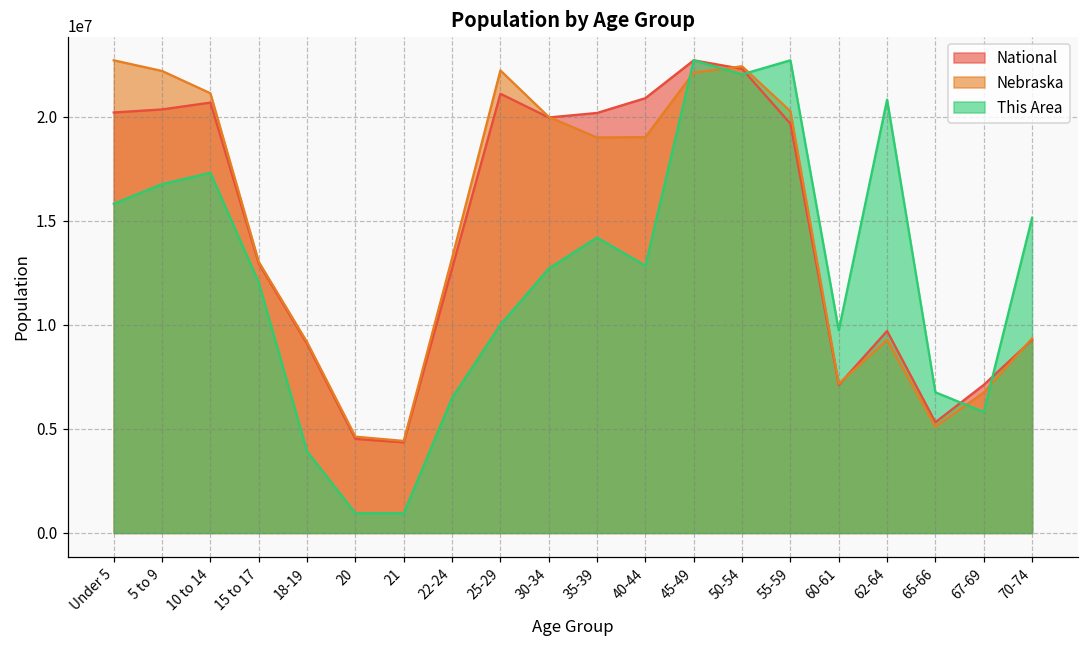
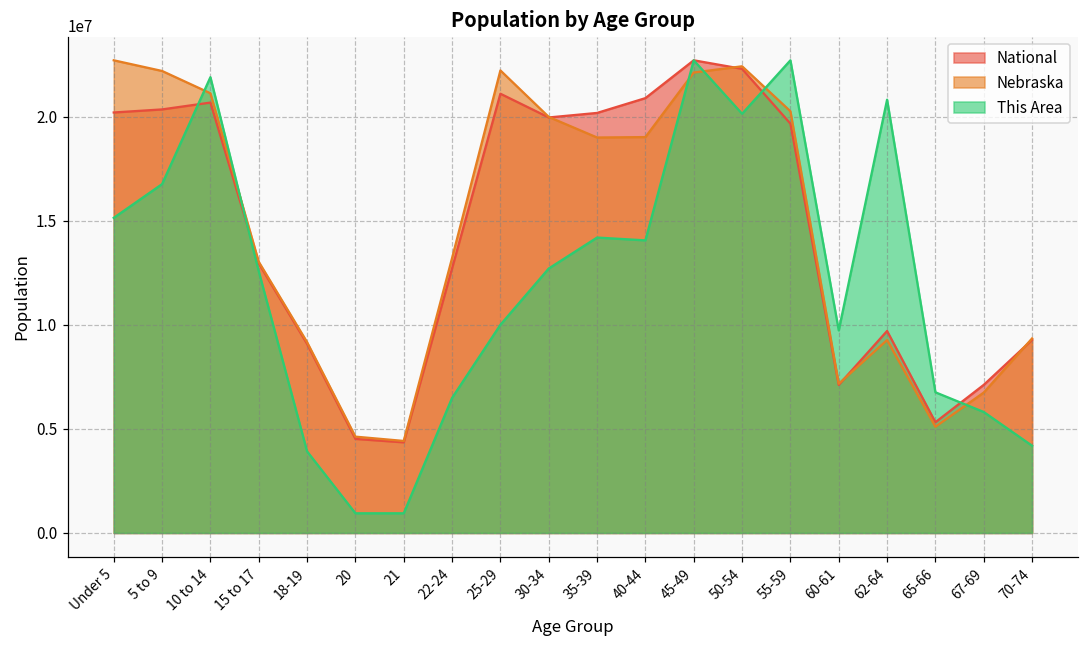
  {
    "This Area": {
-     "Under 5": 15800000,
+     "Under 5": 15100000,
      "5 to 9": 16800000,
-     "10 to 14": 17300000,
-     "15 to 17": 12000000,
+     "10 to 14": 21900000,
+     "15 to 17": 12600000,
      "18-19": 3900000,
      "20": 900000,
      "21": 900000,
      "22-24": 6500000,
      "25-29": 10000000,
      "30-34": 12700000,
      "35-39": 14200000,
-     "40-44": 12800000,
-     "50-54": 22000000,
+     "40-44": 14100000,
+     "50-54": 20100000,
      "55-59": 22700000,
      "60-61": 9700000,
      "62-64": 20800000,
      "65-66": 6800000,
      "67-69": 5800000,
-     "70-74": 15100000
+     "70-74": 4200000
    }
  }
